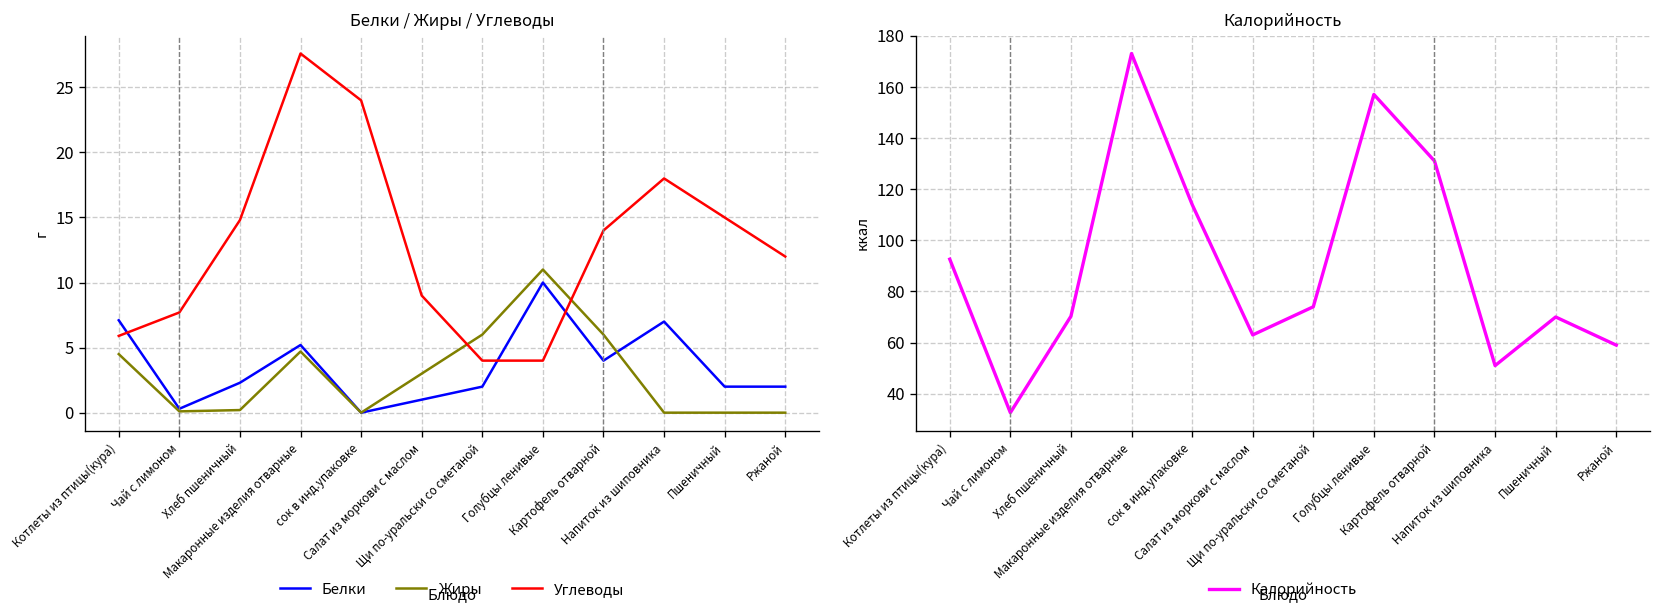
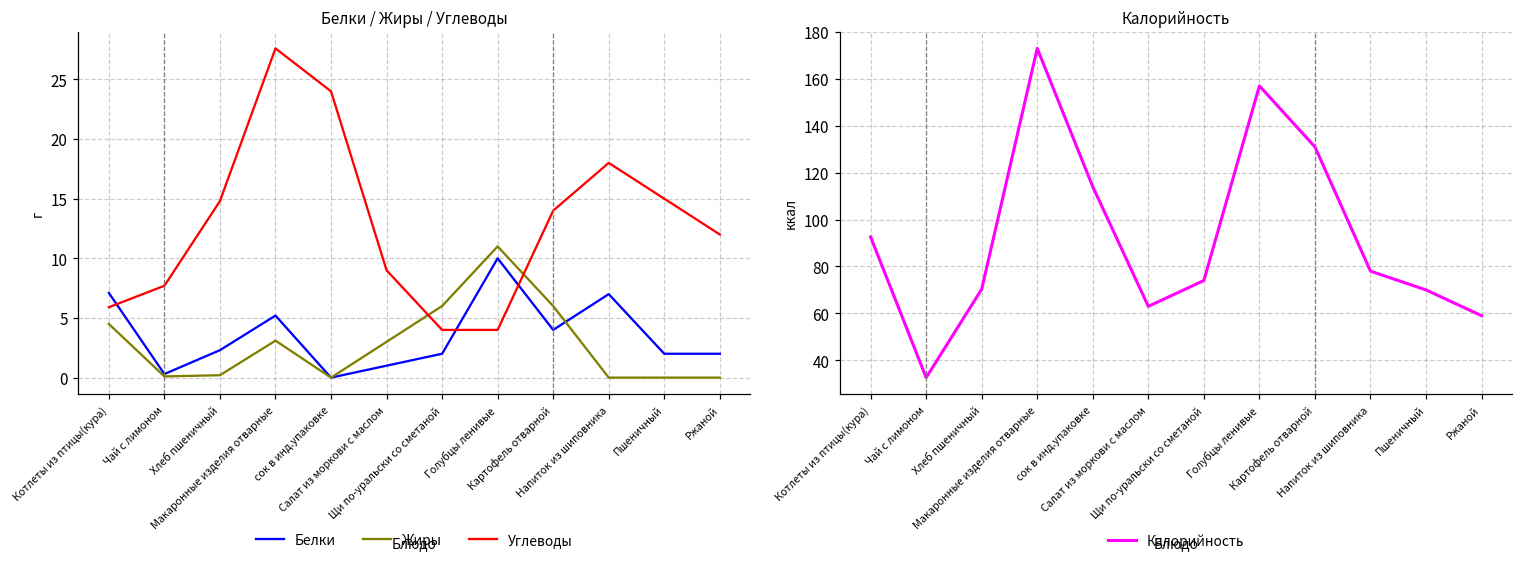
  {
    "Белки / Жиры / Углеводы": {
      "Белки": {
        "Котлеты из птицы(кура)": 7.1,
        "Хлеб пшеничный": 2.3,
        "Макаронные изделия отварные": 5.2,
        "Салат из моркови с маслом": 1.0,
        "Щи по-уральски со сметаной": 2.0,
        "Голубцы ленивые": 10.0,
        "Картофель отварной": 4.0,
        "Напиток из шиповника": 7.0,
        "Пшеничный": 2.0,
        "Ржаной": 2.0
      },
      "Жиры": {
        "Котлеты из птицы(кура)": 4.5,
        "Хлеб пшеничный": 0.2,
-       "Макаронные изделия отварные": 4.7,
+       "Макаронные изделия отварные": 3.1,
        "Салат из моркови с маслом": 3.0,
        "Щи по-уральски со сметаной": 6.0,
        "Голубцы ленивые": 11.0,
        "Картофель отварной": 6.0,
        "Напиток из шиповника": 0.0,
        "Пшеничный": 0.0,
        "Ржаной": 0.0
      },
      "Углеводы": {
        "Котлеты из птицы(кура)": 5.9,
        "Чай с лимоном": 7.7,
        "Хлеб пшеничный": 14.8,
        "Макаронные изделия отварные": 27.6,
        "сок в инд.упаковке": 24.0,
        "Салат из моркови с маслом": 9.0,
        "Щи по-уральски со сметаной": 4.0,
        "Голубцы ленивые": 4.0,
        "Картофель отварной": 14.0,
        "Напиток из шиповника": 18.0,
        "Пшеничный": 15.0,
        "Ржаной": 12.0
      }
    },
    "Калорийность": {
      "Котлеты из птицы(кура)": 93,
      "Чай с лимоном": 33,
      "Хлеб пшеничный": 70,
      "Макаронные изделия отварные": 173,
      "сок в инд.упаковке": 114,
      "Салат из моркови с маслом": 63,
      "Щи по-уральски со сметаной": 74,
      "Голубцы ленивые": 157,
      "Картофель отварной": 131,
-     "Напиток из шиповника": 51,
+     "Напиток из шиповника": 78,
      "Пшеничный": 70,
      "Ржаной": 59
    }
  }
